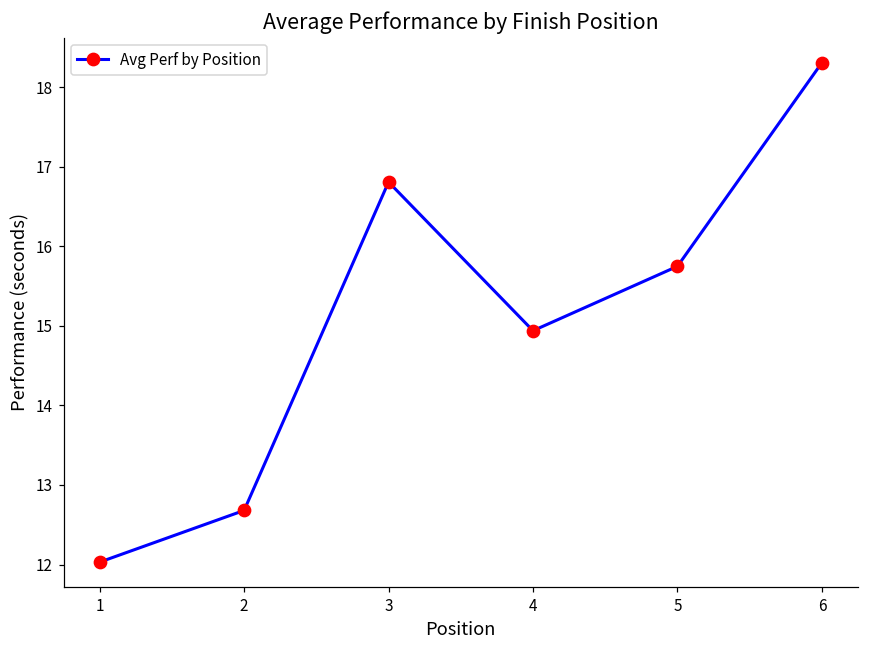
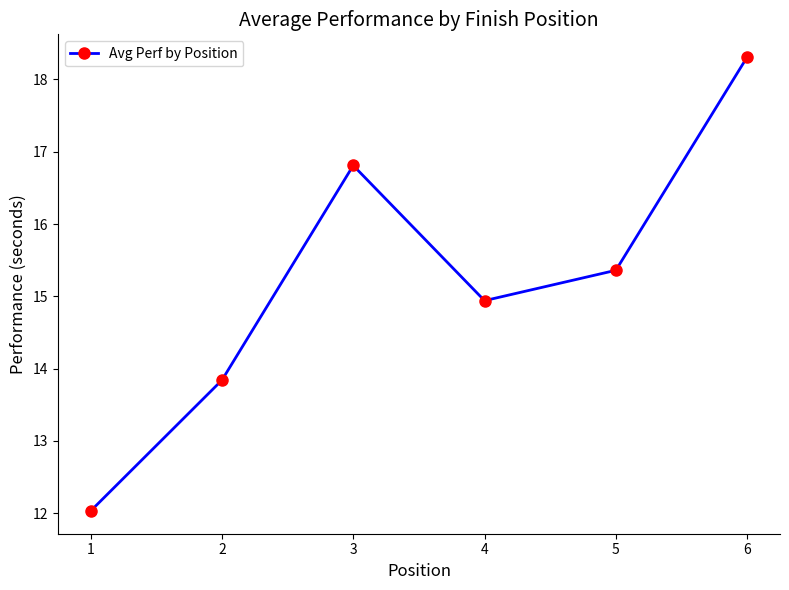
  {
    "1": 12.0,
-   "2": 12.7,
+   "2": 13.8,
    "3": 16.8,
    "4": 14.9,
-   "5": 15.8,
+   "5": 15.4,
    "6": 18.3
  }
